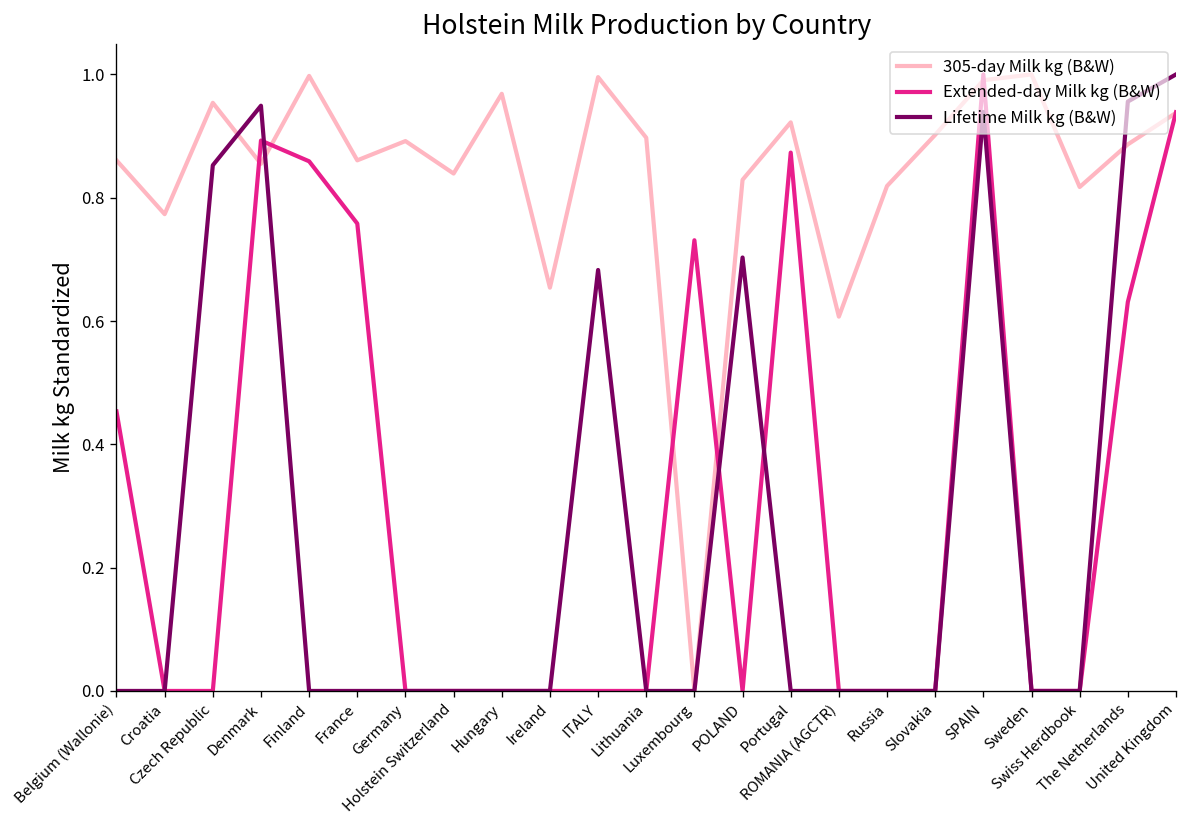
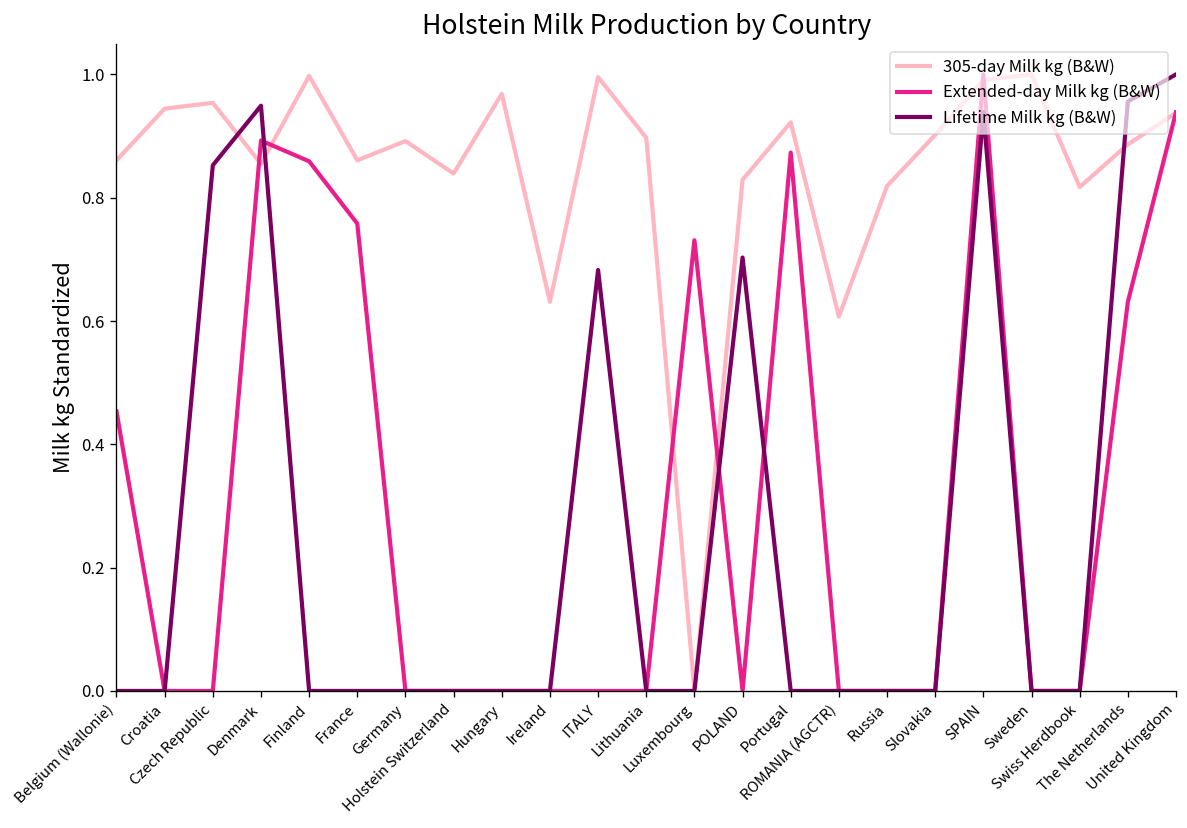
  {
    "305-day Milk kg (B&W)": {
      "Belgium (Wallonie)": 0.86,
-     "Croatia": 0.77,
+     "Croatia": 0.94,
      "Czech Republic": 0.95,
      "Denmark": 0.85,
      "Finland": 1.00,
      "France": 0.86,
      "Germany": 0.89,
      "Holstein Switzerland": 0.84,
      "Hungary": 0.97,
-     "Ireland": 0.65,
+     "Ireland": 0.63,
      "ITALY": 1.00,
      "Lithuania": 0.90,
      "POLAND": 0.83,
      "Portugal": 0.92,
      "ROMANIA (AGCTR)": 0.61,
      "Russia": 0.82,
      "Swiss Herdbook": 0.82,
      "The Netherlands": 0.89
    },
    "Extended-day Milk kg (B&W)": {
      "Belgium (Wallonie)": 0.45,
      "Czech Republic": 0.00,
      "Denmark": 0.89,
      "Finland": 0.86,
      "France": 0.76,
      "ITALY": 0.00,
      "Luxembourg": 0.73,
      "POLAND": 0.00,
      "Portugal": 0.87,
      "The Netherlands": 0.63
    },
    "Lifetime Milk kg (B&W)": {
      "Belgium (Wallonie)": 0.00,
      "Czech Republic": 0.85,
      "Denmark": 0.95,
      "Finland": 0.00,
      "France": 0.00,
      "ITALY": 0.68,
      "POLAND": 0.70,
      "Portugal": 0.00,
      "United Kingdom": 1.00
    }
  }
